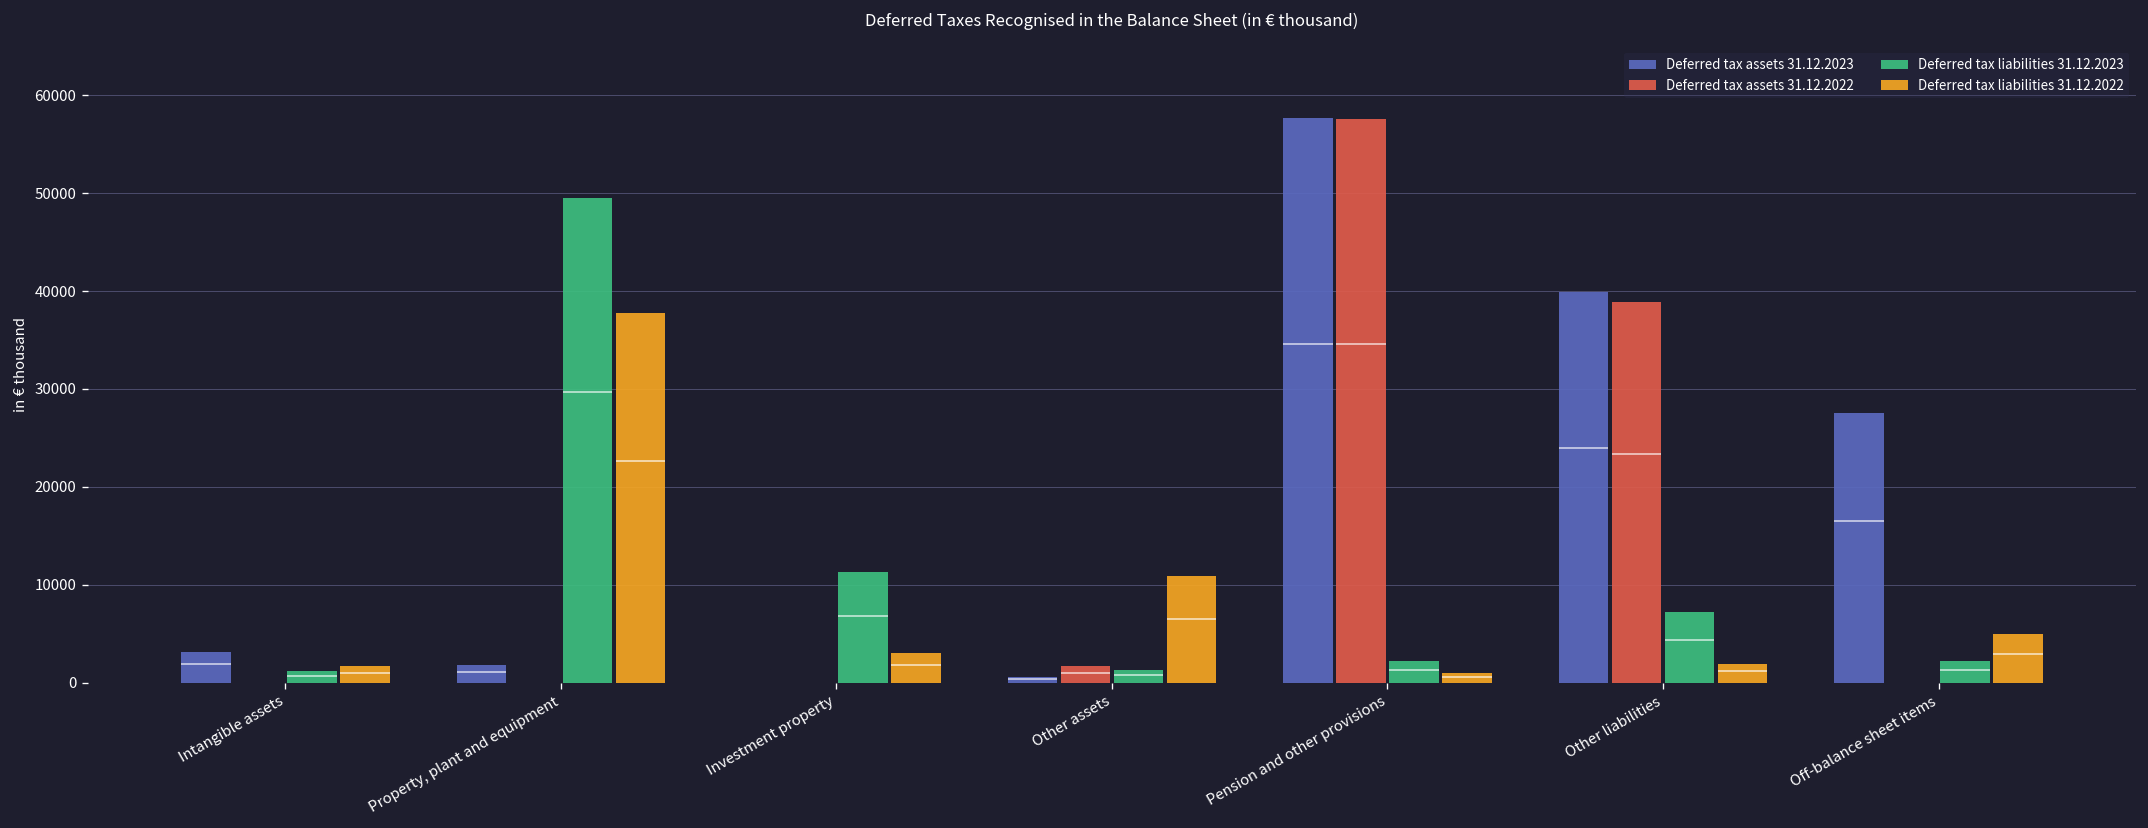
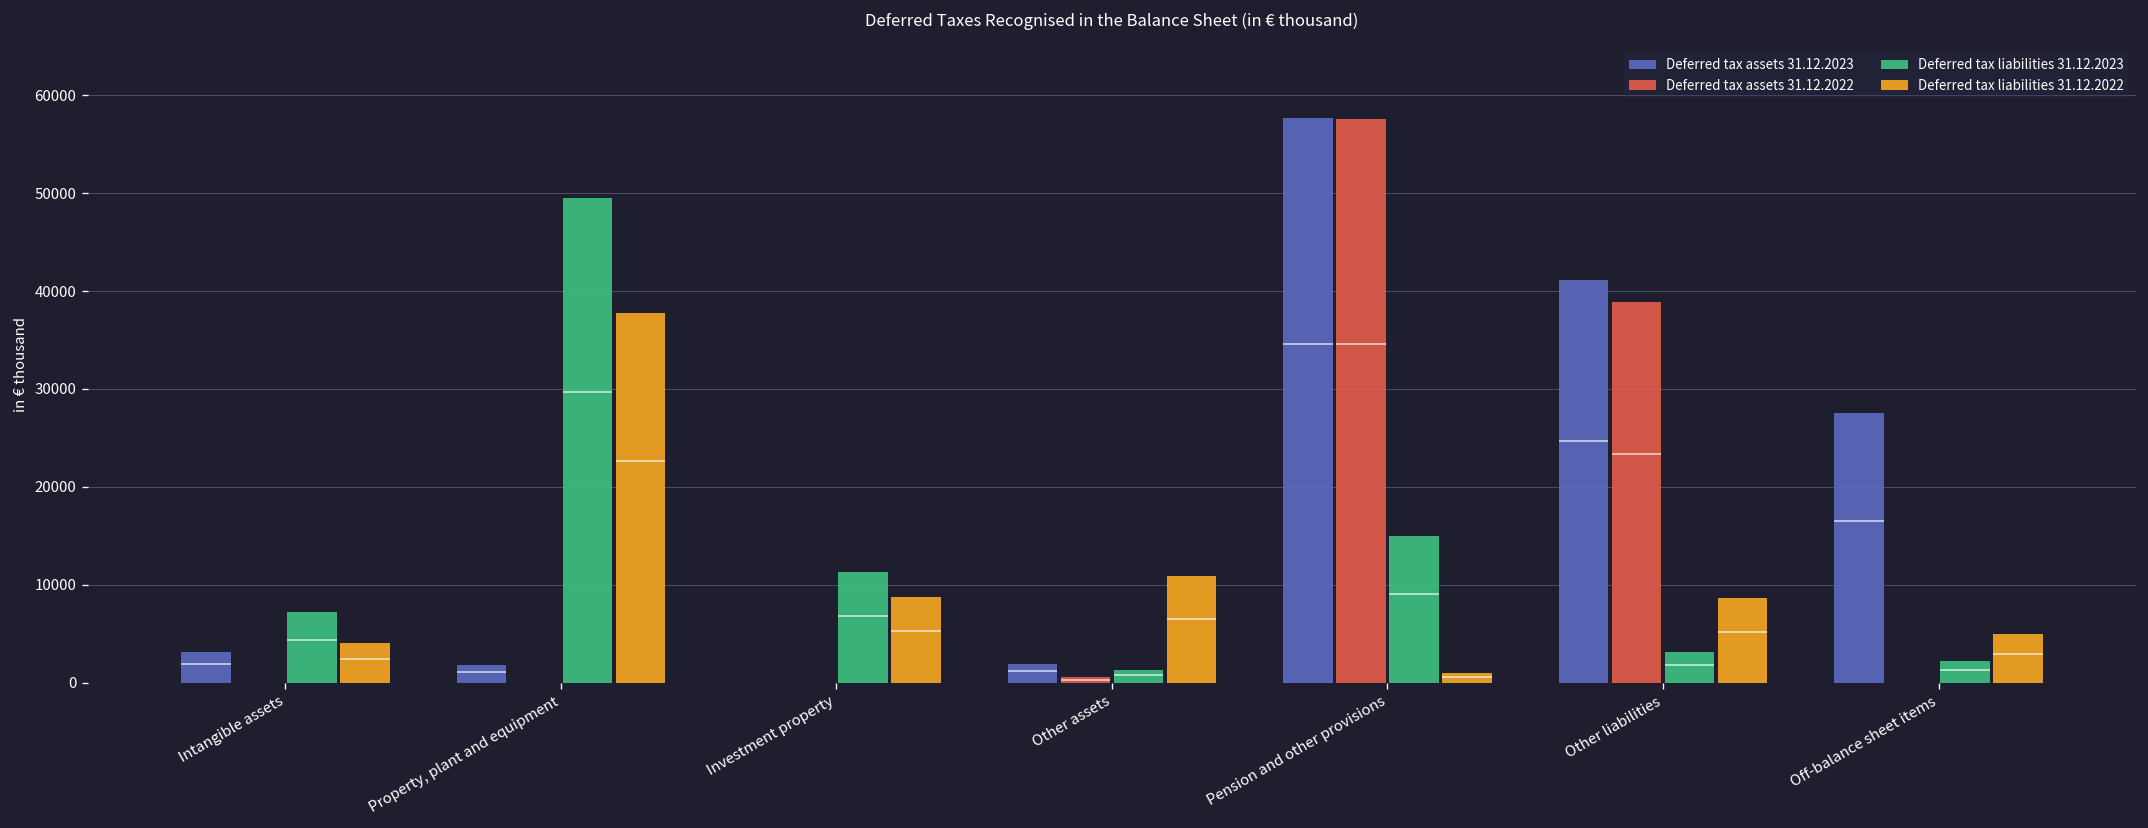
  {
    "Deferred tax assets 31.12.2023": {
      "Intangible assets": 3000,
      "Property, plant and equipment": 2000,
      "Investment property": 0,
-     "Other assets": 1000,
+     "Other assets": 2000,
      "Pension and other provisions": 58000,
-     "Other liabilities": 40000,
+     "Other liabilities": 41000,
      "Off-balance sheet items": 28000
    },
    "Deferred tax assets 31.12.2022": {
      "Intangible assets": 0,
      "Property, plant and equipment": 0,
      "Investment property": 0,
-     "Other assets": 2000,
+     "Other assets": 1000,
      "Pension and other provisions": 58000,
      "Other liabilities": 39000,
      "Off-balance sheet items": 0
    },
    "Deferred tax liabilities 31.12.2023": {
-     "Intangible assets": 1000,
+     "Intangible assets": 7000,
      "Property, plant and equipment": 50000,
      "Investment property": 11000,
      "Other assets": 1000,
-     "Pension and other provisions": 2000,
-     "Other liabilities": 7000,
+     "Pension and other provisions": 15000,
+     "Other liabilities": 3000,
      "Off-balance sheet items": 2000
    },
    "Deferred tax liabilities 31.12.2022": {
-     "Intangible assets": 2000,
+     "Intangible assets": 4000,
      "Property, plant and equipment": 38000,
-     "Investment property": 3000,
+     "Investment property": 9000,
      "Other assets": 11000,
      "Pension and other provisions": 1000,
-     "Other liabilities": 2000,
+     "Other liabilities": 9000,
      "Off-balance sheet items": 5000
    }
  }
